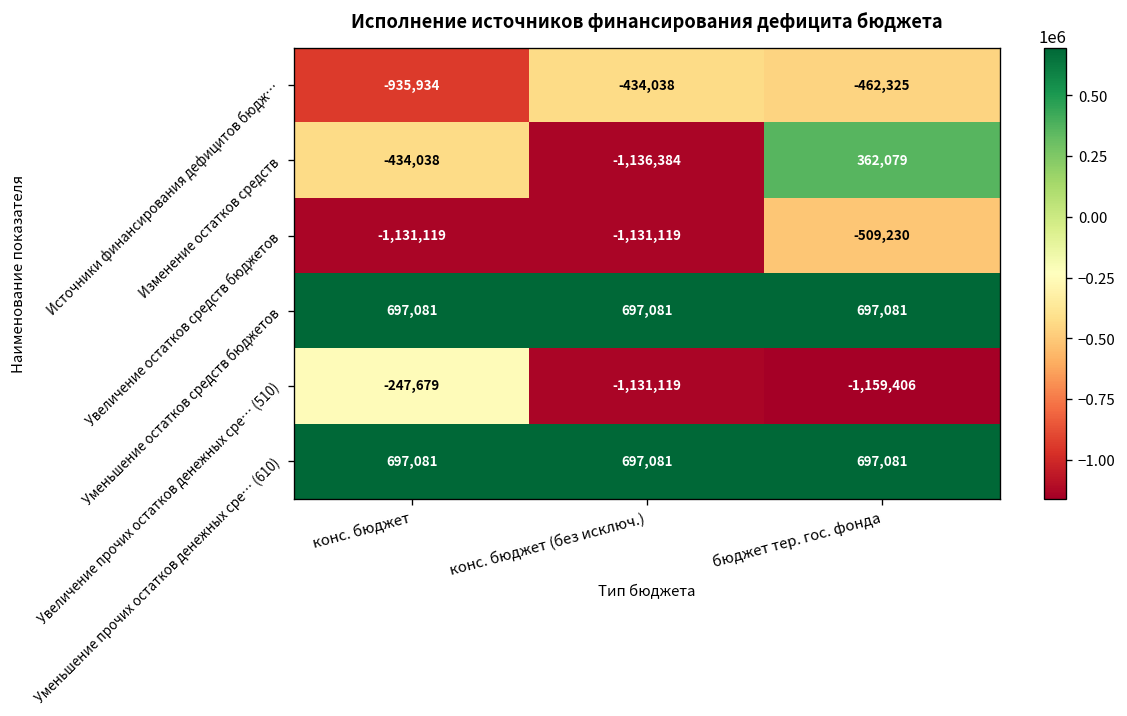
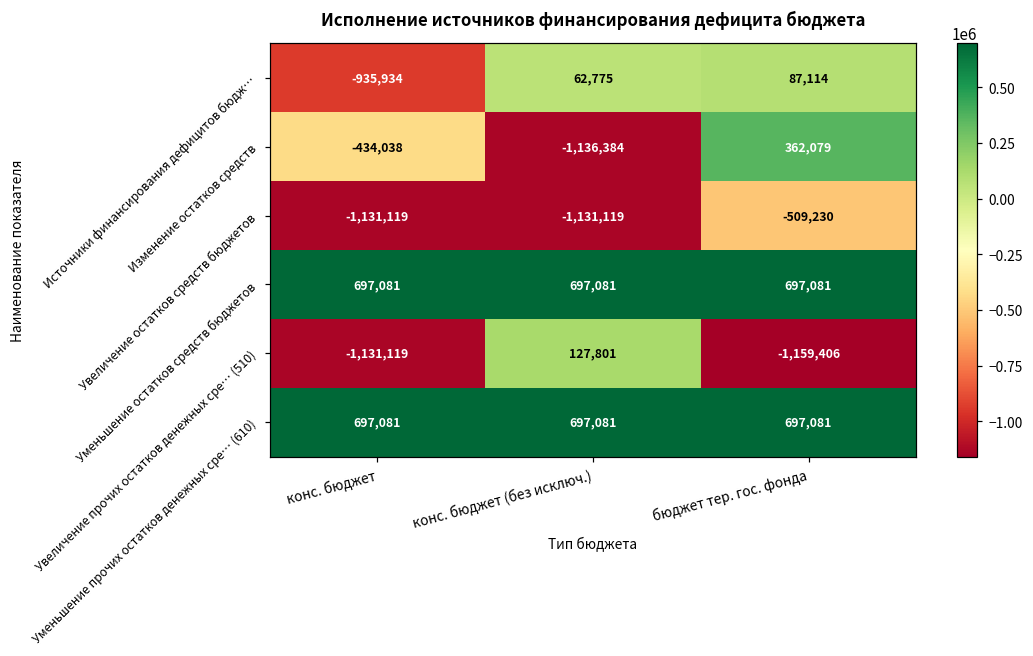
  {
    "Источники финансирования дефицитов бюдж…": {
      "конс. бюджет": "-935,934",
-     "конс. бюджет (без исключ.)": "-434,038",
-     "бюджет тер. гос. фонда": "-462,325"
+     "конс. бюджет (без исключ.)": "62,775",
+     "бюджет тер. гос. фонда": "87,114"
    },
    "Изменение остатков средств": {
      "конс. бюджет": "-434,038",
      "конс. бюджет (без исключ.)": "-1,136,384",
      "бюджет тер. гос. фонда": "362,079"
    },
    "Увеличение остатков средств бюджетов": {
      "конс. бюджет": "-1,131,119",
      "конс. бюджет (без исключ.)": "-1,131,119",
      "бюджет тер. гос. фонда": "-509,230"
    },
    "Уменьшение остатков средств бюджетов": {
      "конс. бюджет": "697,081",
      "конс. бюджет (без исключ.)": "697,081",
      "бюджет тер. гос. фонда": "697,081"
    },
    "Увеличение прочих остатков денежных сре… (510)": {
-     "конс. бюджет": "-247,679",
-     "конс. бюджет (без исключ.)": "-1,131,119",
+     "конс. бюджет": "-1,131,119",
+     "конс. бюджет (без исключ.)": "127,801",
      "бюджет тер. гос. фонда": "-1,159,406"
    },
    "Уменьшение прочих остатков денежных сре… (610)": {
      "конс. бюджет": "697,081",
      "конс. бюджет (без исключ.)": "697,081",
      "бюджет тер. гос. фонда": "697,081"
    }
  }
